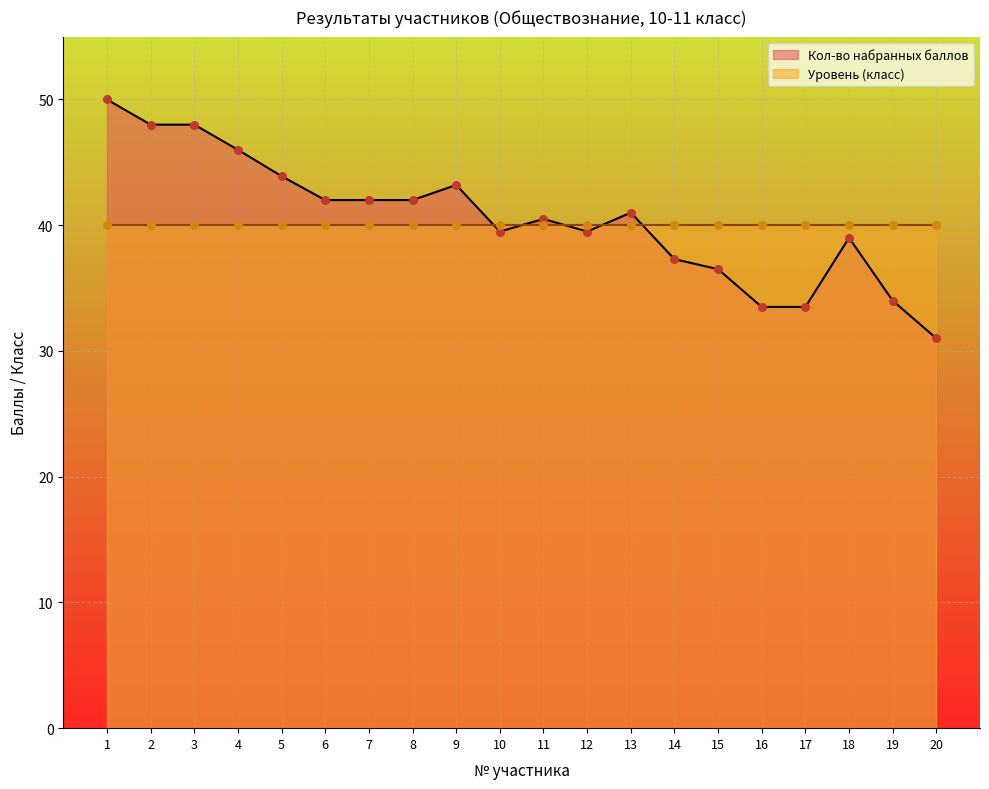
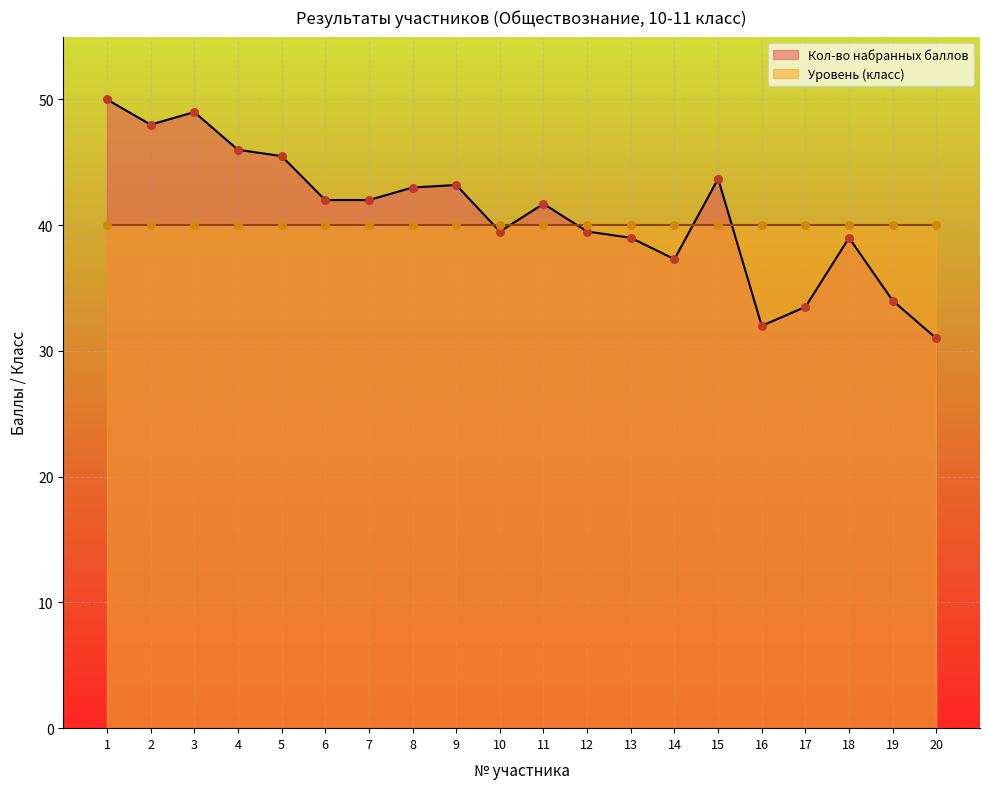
  {
    "Кол-во набранных баллов": {
      "1": 50.0,
      "2": 48.0,
-     "3": 48,
+     "3": 49,
      "4": 46.0,
-     "5": 43.9,
+     "5": 45.5,
      "6": 42.0,
      "7": 42.0,
-     "8": 42,
+     "8": 43,
      "9": 43.2,
      "10": 39.5,
-     "11": 40.5,
+     "11": 41.7,
      "12": 39.5,
-     "13": 41,
+     "13": 39,
      "14": 37.3,
-     "15": 36.5,
-     "16": 33.5,
+     "15": 43.7,
+     "16": 32.0,
      "17": 33.5,
      "18": 39.0,
      "19": 34.0,
      "20": 31.0
    },
    "Уровень (класс)": {
      "1": 40.0,
      "2": 40.0,
      "3": 40.0,
      "4": 40.0,
      "5": 40.0,
      "6": 40.0,
      "7": 40.0,
      "8": 40.0,
      "9": 40.0,
      "10": 40.0,
      "11": 40.0,
      "12": 40.0,
      "13": 40.0,
      "14": 40.0,
      "15": 40.0,
      "16": 40.0,
      "17": 40.0,
      "18": 40.0,
      "19": 40.0,
      "20": 40.0
    }
  }
